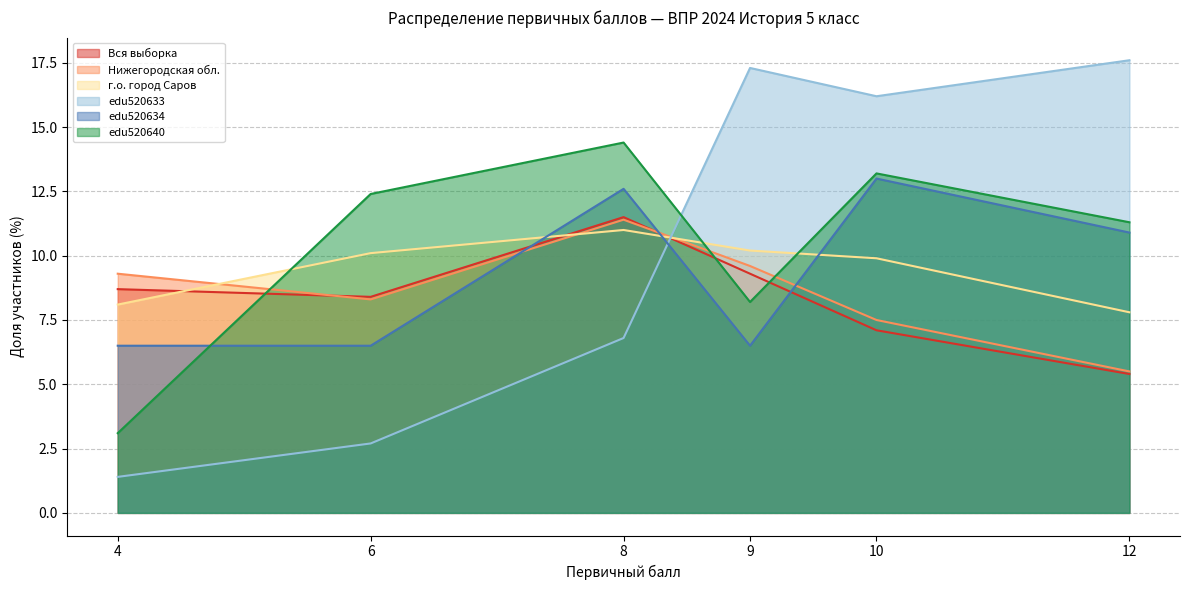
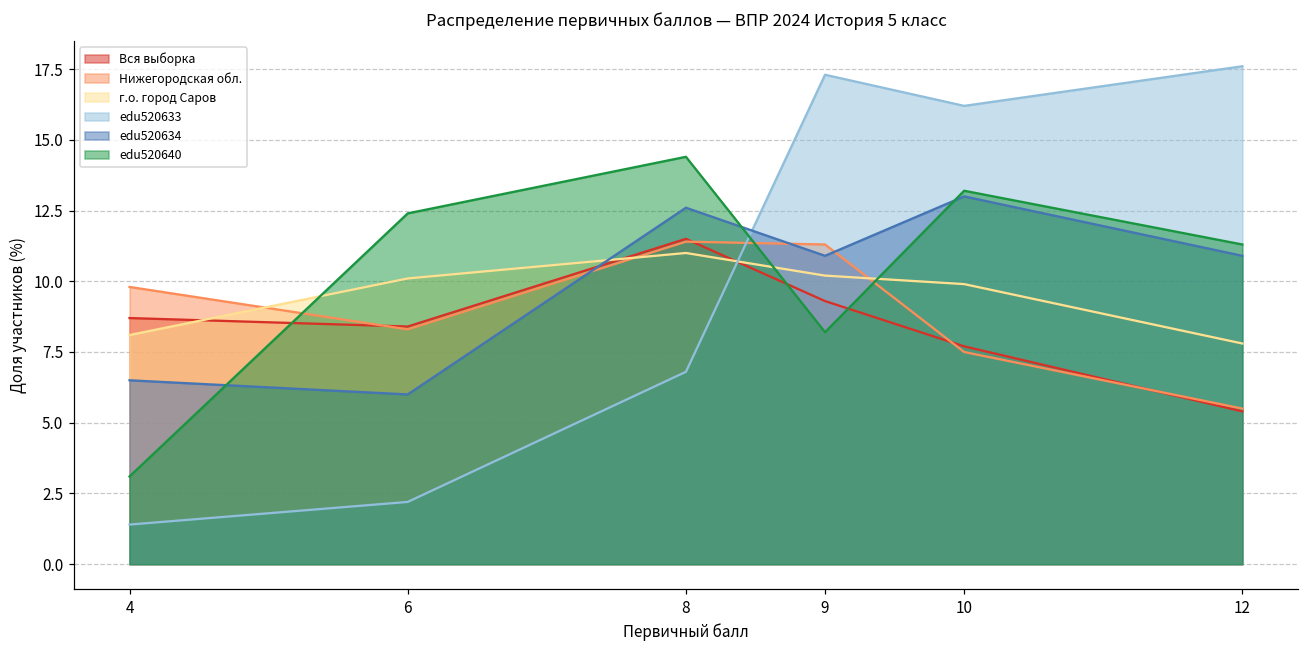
  {
    "Вся выборка": {
      "4": 8.7,
      "8": 11.5,
      "9": 9.3,
-     "10": 7.1,
+     "10": 7.7,
      "12": 5.4
    },
    "Нижегородская обл.": {
-     "4": 9.3,
+     "4": 9.8,
      "8": 11.4,
-     "9": 9.6,
+     "9": 11.3,
      "10": 7.5,
      "12": 5.5
    },
    "г.о. город Саров": {
      "4": 8.1,
      "6": 10.1,
      "8": 11.0,
      "9": 10.2,
      "10": 9.9,
      "12": 7.8
    },
    "edu520633": {
      "4": 1.4,
-     "6": 2.7,
+     "6": 2.2,
      "8": 6.8,
      "9": 17.3,
      "10": 16.2,
      "12": 17.6
    },
    "edu520634": {
      "4": 6.5,
-     "6": 6.5,
+     "6": 6.0,
      "8": 12.6,
-     "9": 6.5,
+     "9": 10.9,
      "10": 13.0,
      "12": 10.9
    },
    "edu520640": {
      "4": 3.1,
      "6": 12.4,
      "8": 14.4,
      "9": 8.2,
      "10": 13.2,
      "12": 11.3
    }
  }
